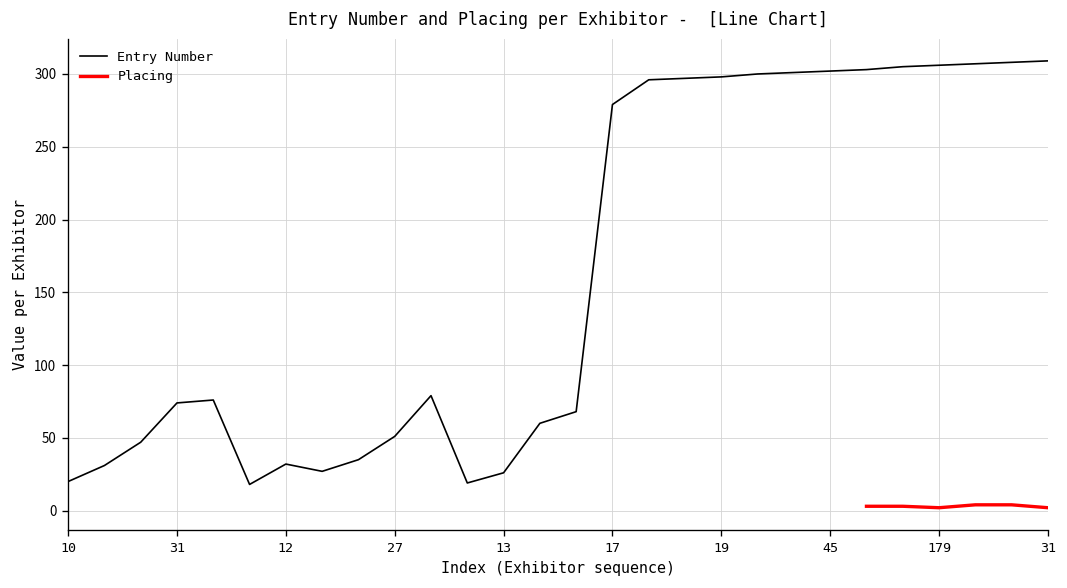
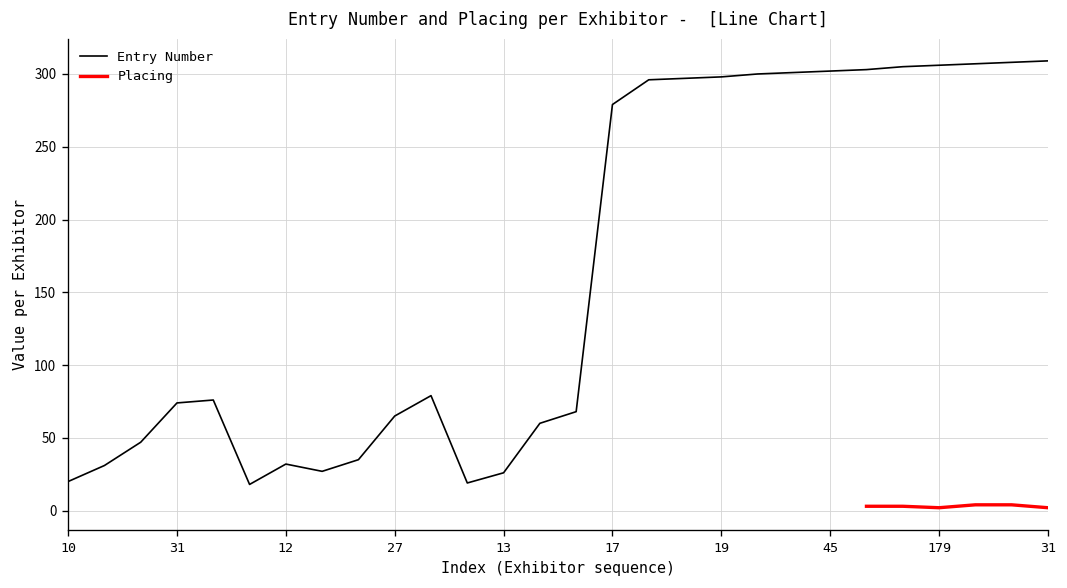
  {
    "Entry Number": {
      "12": 32,
-     "27": 51,
+     "27": 65,
      "45": 302,
      "179": 306
    },
    "Placing": {
      "179": 2,
      "31": 2
    }
  }
